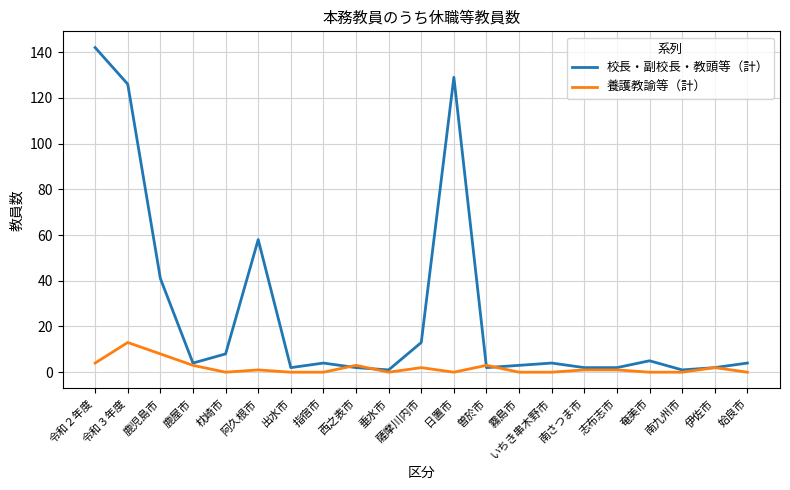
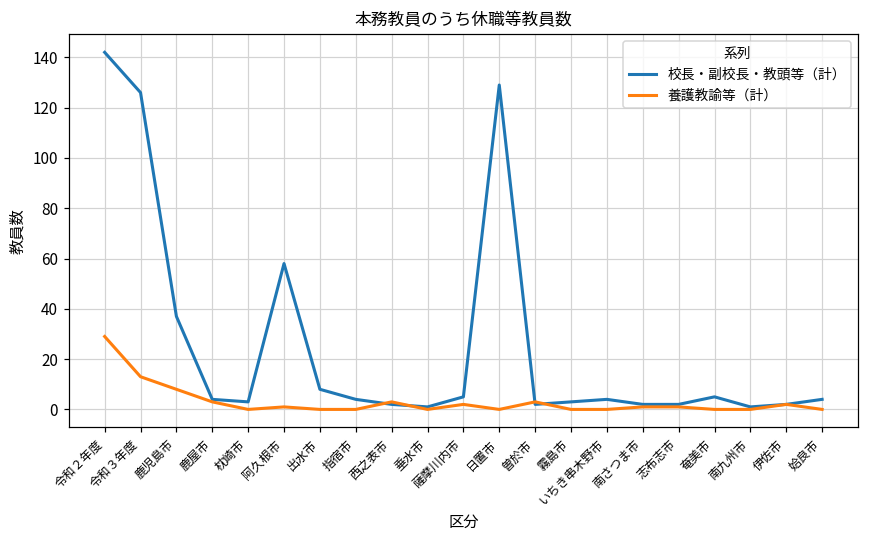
  {
    "校長・副校長・教頭等（計）": {
      "令和２年度": 142,
      "令和３年度": 126,
-     "鹿児島市": 41,
-     "枕崎市": 8,
+     "鹿児島市": 37,
+     "枕崎市": 3,
      "阿久根市": 58,
-     "出水市": 2,
+     "出水市": 8,
      "指宿市": 4,
-     "薩摩川内市": 13,
+     "薩摩川内市": 5,
      "日置市": 129,
      "霧島市": 3,
      "いちき串木野市": 4,
      "奄美市": 5,
      "姶良市": 4
    },
    "養護教諭等（計）": {
-     "令和２年度": 4,
+     "令和２年度": 29,
      "令和３年度": 13,
      "鹿児島市": 8,
      "枕崎市": 0,
      "阿久根市": 1,
      "出水市": 0,
      "指宿市": 0,
      "薩摩川内市": 2,
      "日置市": 0,
      "霧島市": 0,
      "いちき串木野市": 0,
      "奄美市": 0,
      "姶良市": 0
    }
  }
